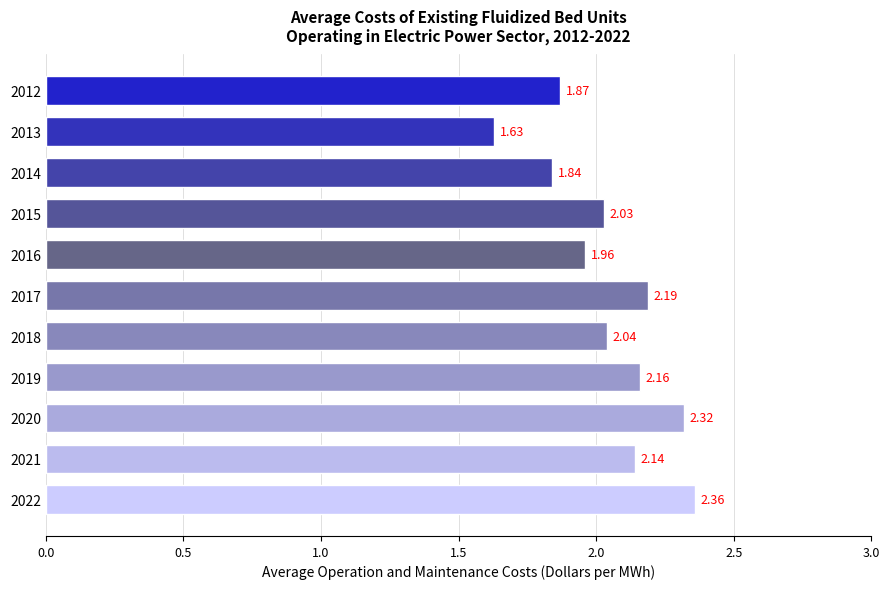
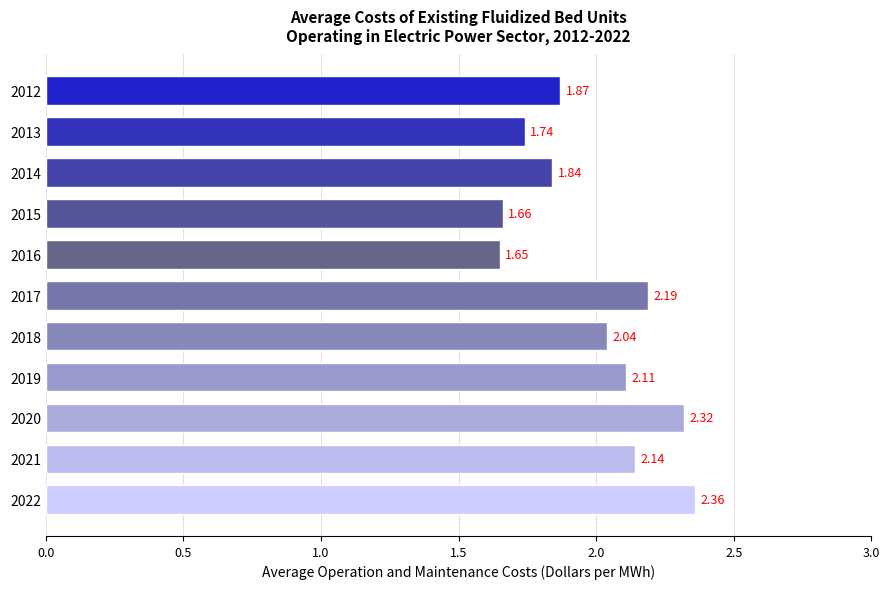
  {
    "2012": 1.87,
-   "2013": 1.63,
+   "2013": 1.74,
    "2014": 1.84,
-   "2015": 2.03,
-   "2016": 1.96,
+   "2015": 1.66,
+   "2016": 1.65,
    "2017": 2.19,
    "2018": 2.04,
-   "2019": 2.16,
+   "2019": 2.11,
    "2020": 2.32,
    "2021": 2.14,
    "2022": 2.36
  }
